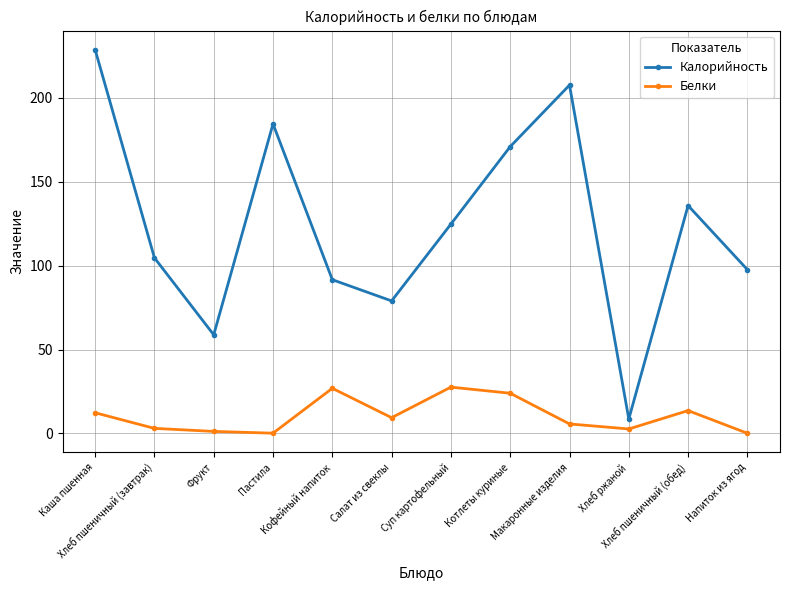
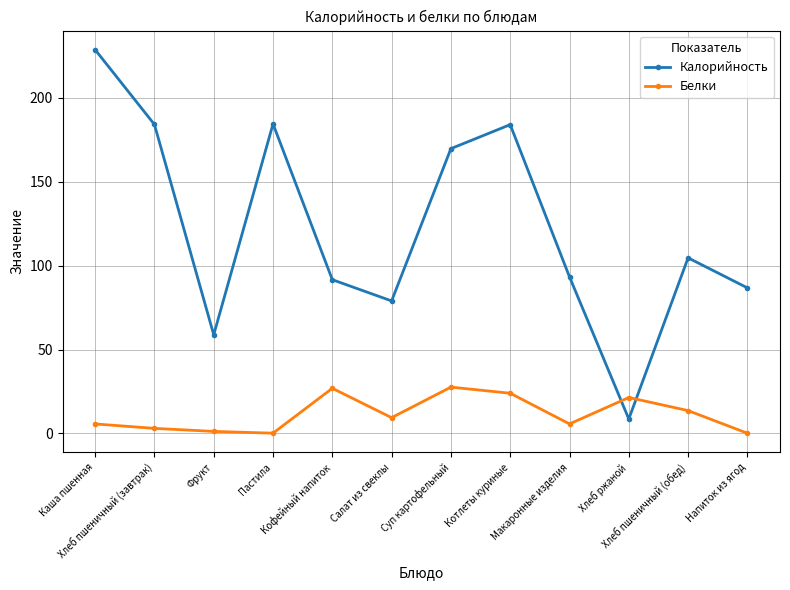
  {
    "Калорийность": {
      "Каша пшенная": 229,
-     "Хлеб пшеничный (завтрак)": 105,
+     "Хлеб пшеничный (завтрак)": 184,
      "Фрукт": 59,
      "Пастила": 185,
      "Кофейный напиток": 92,
      "Салат из свеклы": 79,
-     "Суп картофельный": 125,
-     "Котлеты куриные": 171,
-     "Макаронные изделия": 208,
+     "Суп картофельный": 170,
+     "Котлеты куриные": 184,
+     "Макаронные изделия": 93,
      "Хлеб ржаной": 9,
-     "Хлеб пшеничный (обед)": 136,
-     "Напиток из ягод": 98
+     "Хлеб пшеничный (обед)": 105,
+     "Напиток из ягод": 87
    },
    "Белки": {
-     "Каша пшенная": 12,
+     "Каша пшенная": 6,
      "Хлеб пшеничный (завтрак)": 3,
      "Фрукт": 1,
      "Пастила": 0,
      "Кофейный напиток": 27,
      "Салат из свеклы": 9,
      "Суп картофельный": 28,
      "Котлеты куриные": 24,
      "Макаронные изделия": 6,
-     "Хлеб ржаной": 3,
+     "Хлеб ржаной": 21,
      "Хлеб пшеничный (обед)": 14,
      "Напиток из ягод": 0
    }
  }
